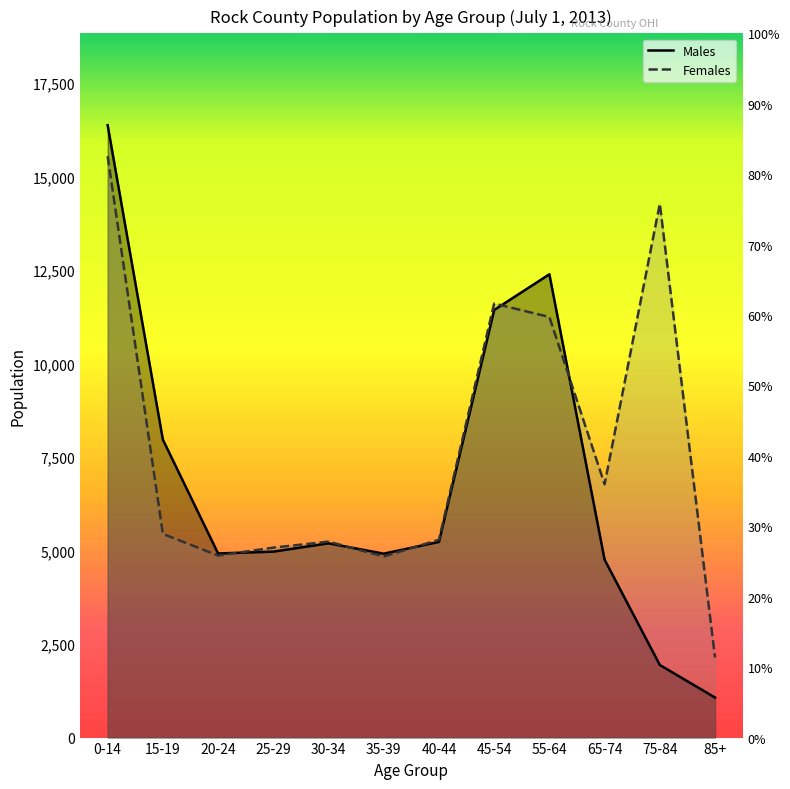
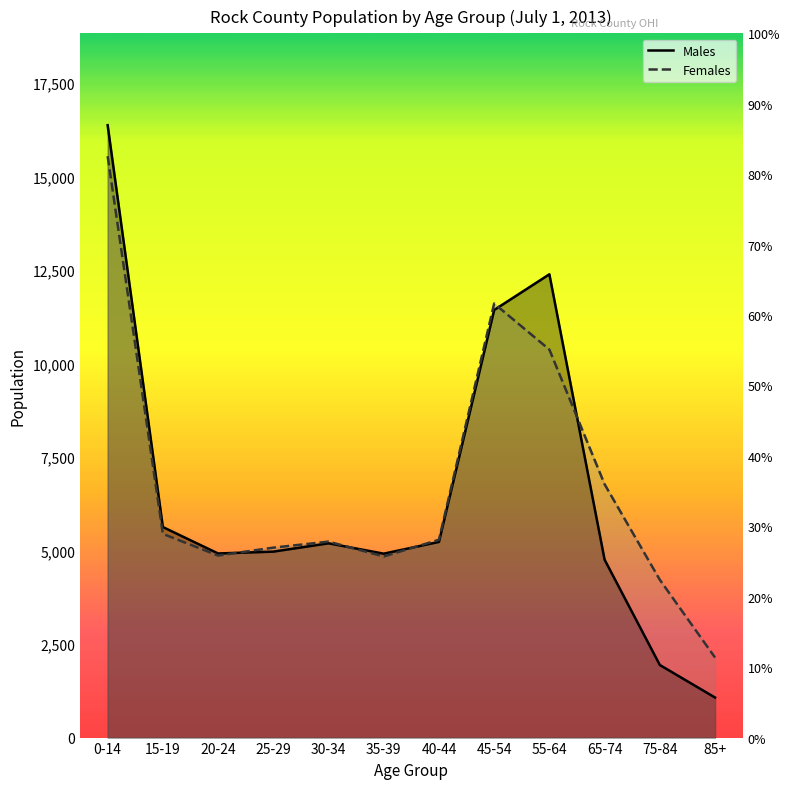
  {
    "Males": {
      "0-14": "16,400",
-     "15-19": "8,000",
+     "15-19": "5,600",
      "25-29": "5,000",
      "35-39": "4,900",
      "45-54": "11,400",
      "55-64": "12,400",
      "65-74": "4,800",
      "75-84": "1,900",
      "85+": "1,100"
    },
    "Females": {
      "0-14": "15,500",
      "15-19": "5,400",
      "25-29": "5,100",
      "35-39": "4,800",
      "45-54": "11,600",
-     "55-64": "11,200",
+     "55-64": "10,400",
      "65-74": "6,800",
-     "75-84": "14,300",
+     "75-84": "4,200",
      "85+": "2,100"
    }
  }
